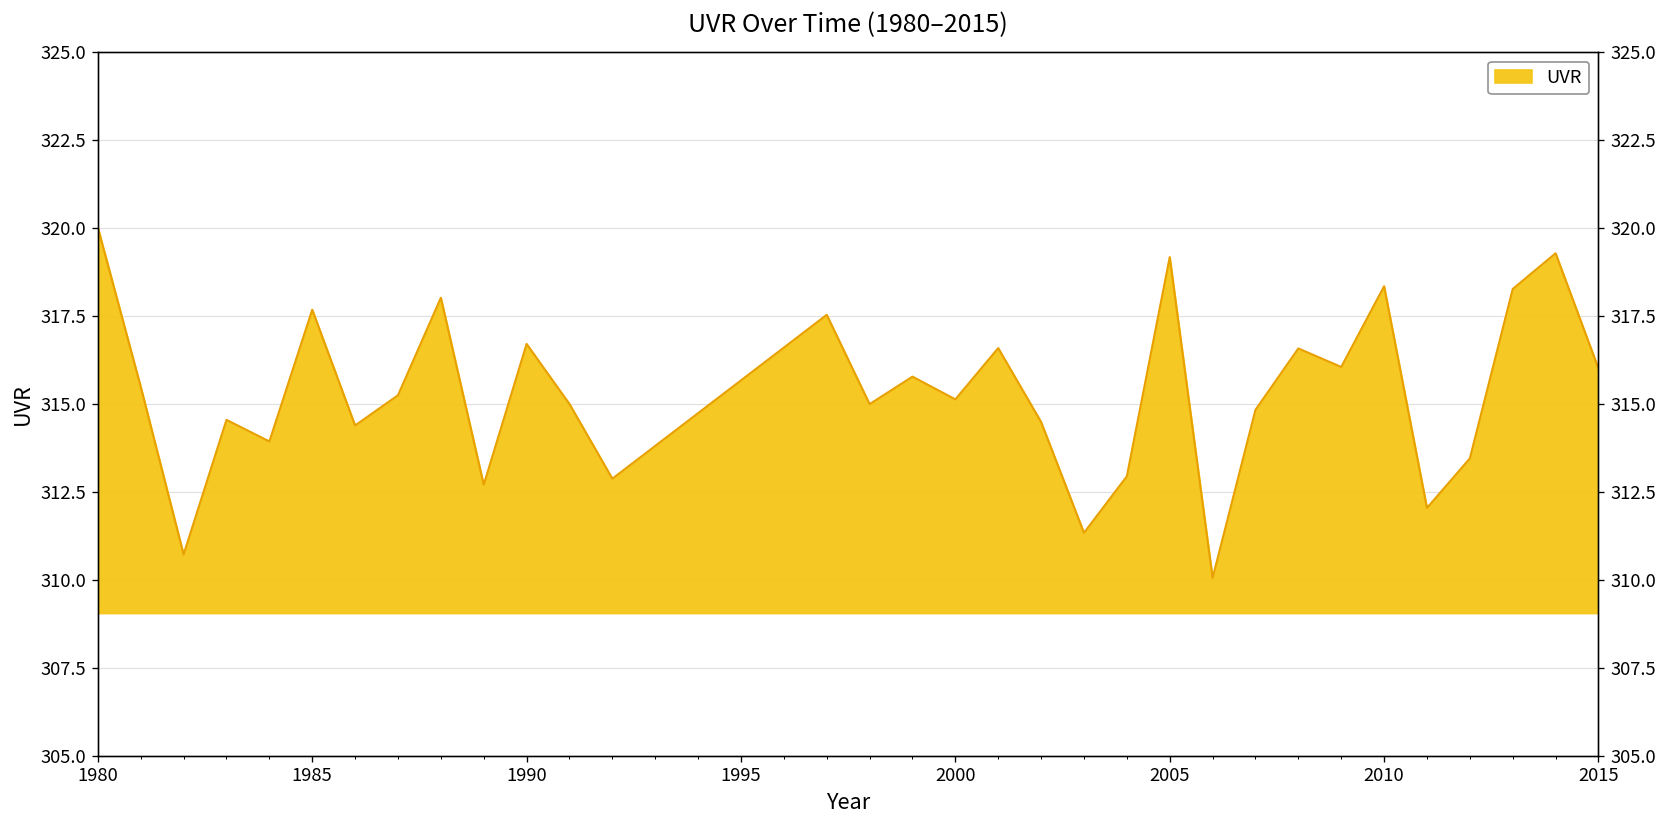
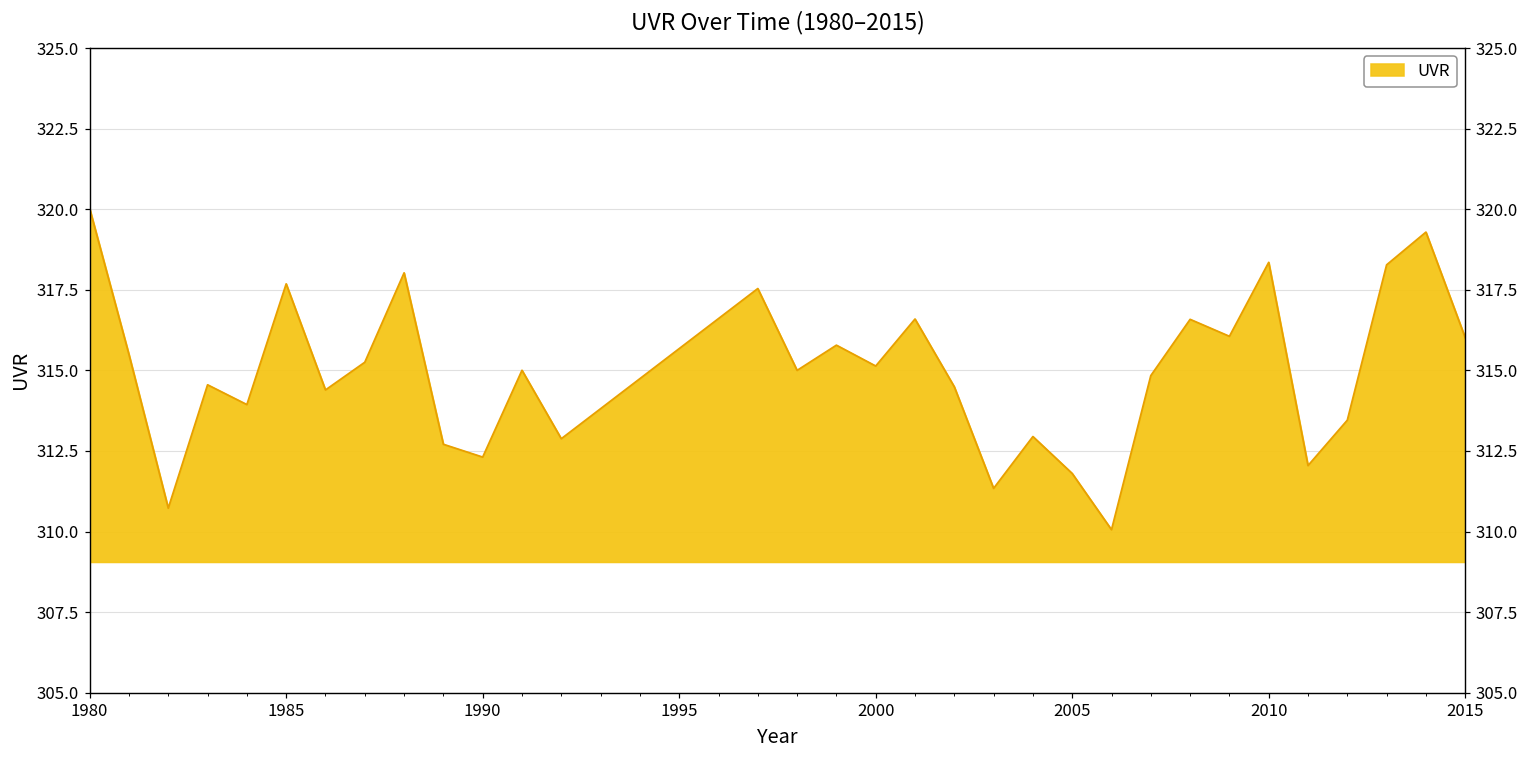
  {
    "1980": 320.0,
    "1985": 317.7,
-   "1990": 316.7,
+   "1990": 312.3,
    "2000": 315.1,
-   "2005": 319.2,
+   "2005": 311.8,
    "2010": 318.4,
    "2015": 316.0
  }
